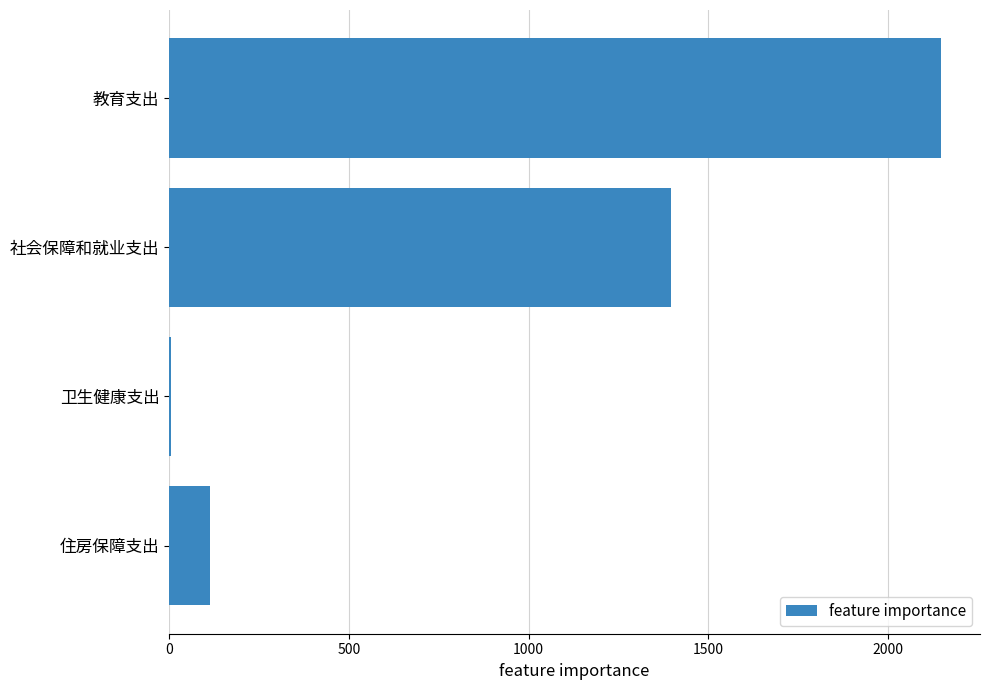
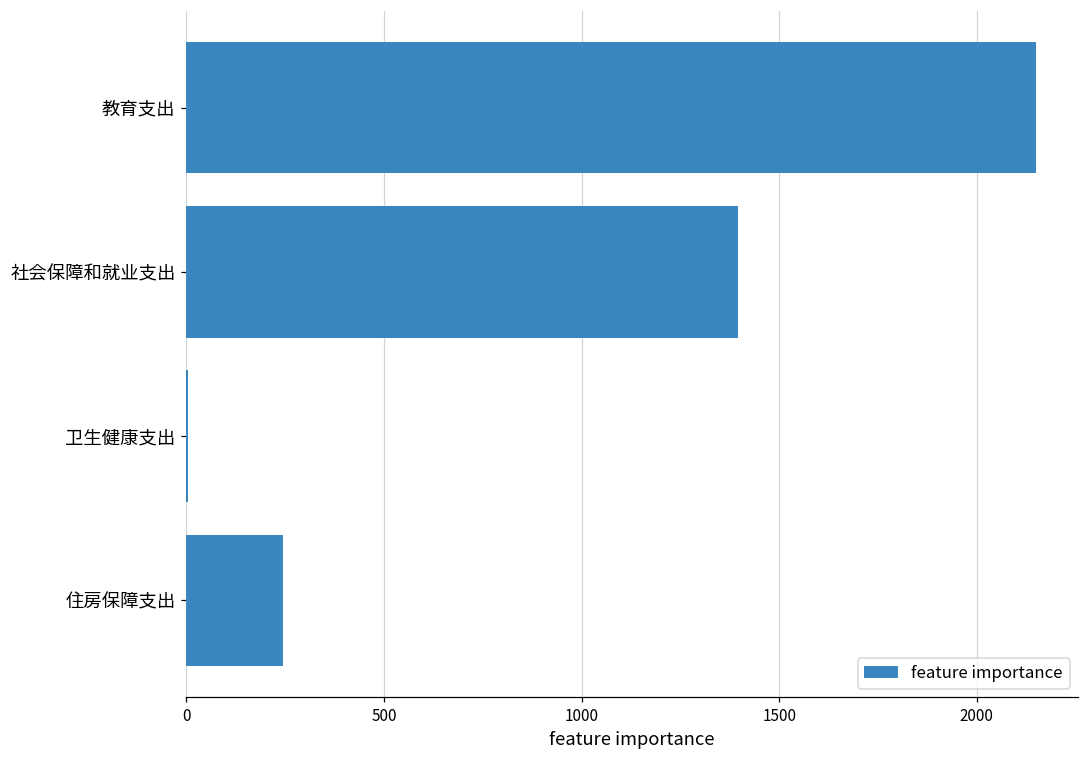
  {
    "教育支出": 2150,
    "社会保障和就业支出": 1390,
-   "住房保障支出": 110
+   "住房保障支出": 240
  }
